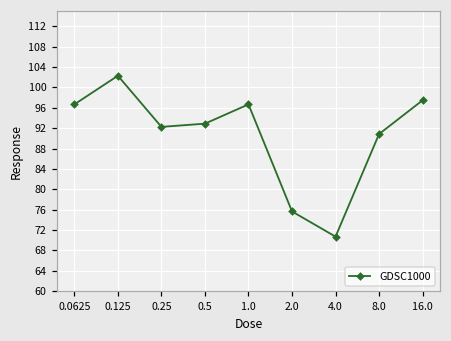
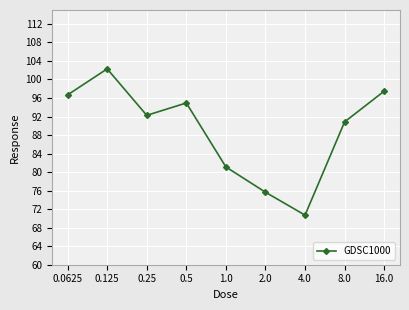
  {
    "0.0625": 97,
    "0.125": 102,
    "0.25": 92,
-   "0.5": 93,
-   "1.0": 97,
+   "0.5": 95,
+   "1.0": 81,
    "2.0": 76,
    "4.0": 71,
    "8.0": 91,
    "16.0": 97
  }
